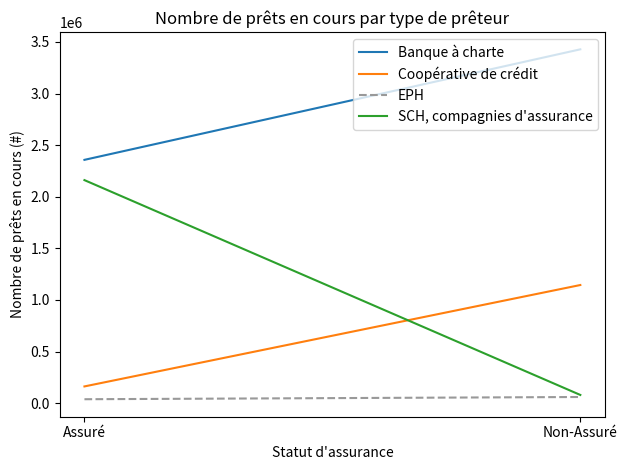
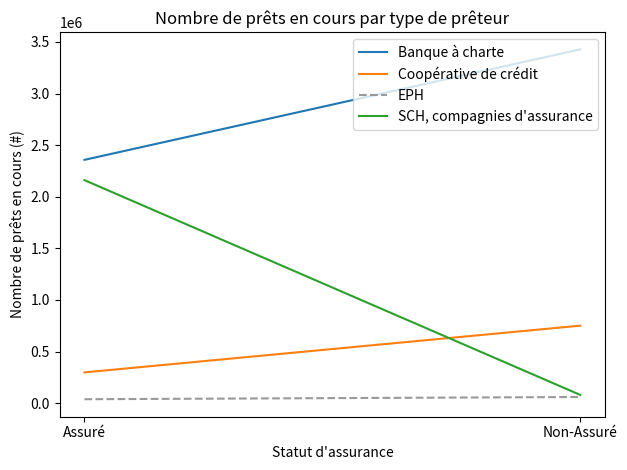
  {
    "Banque à charte": {
      "Assuré": 2360000
    },
    "Coopérative de crédit": {
-     "Assuré": 160000,
-     "Non-Assuré": 1140000
+     "Assuré": 300000,
+     "Non-Assuré": 750000
    },
    "EPH": {
      "Assuré": 40000
    },
    "SCH, compagnies d'assurance": {
      "Assuré": 2160000
    }
  }
